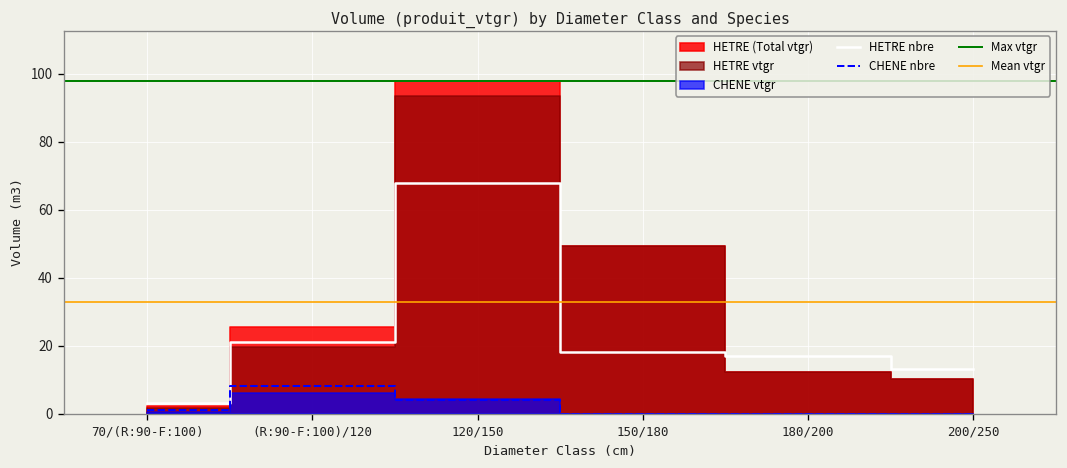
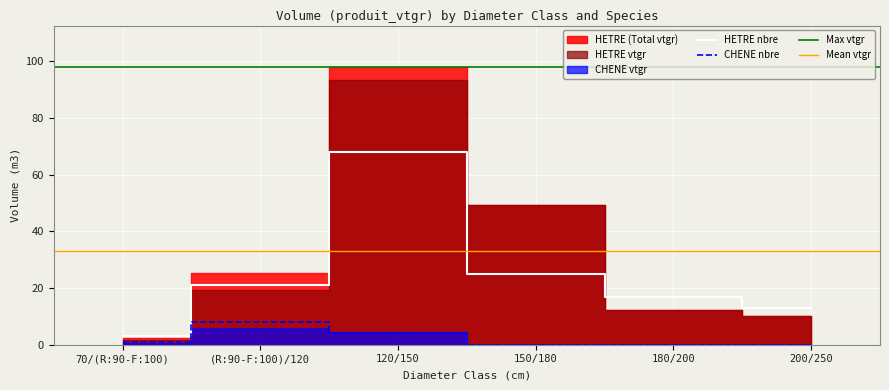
  {
    "HETRE nbre": {
      "(R:90-F:100)/120": 21,
      "120/150": 68,
-     "150/180": 18,
+     "150/180": 25,
      "180/200": 17,
      "200/250": 13
    }
  }
